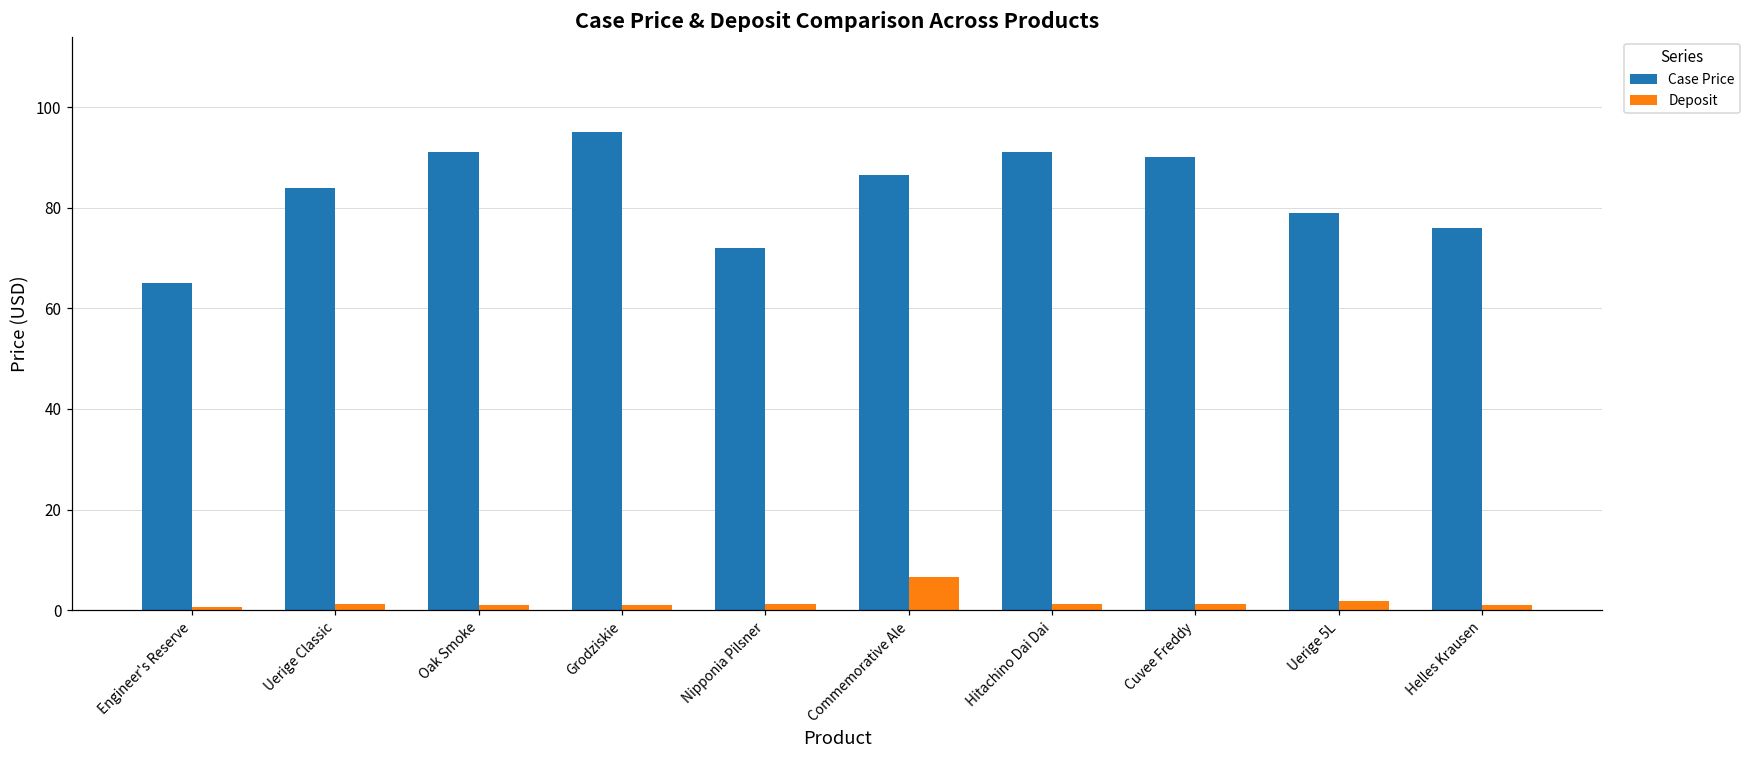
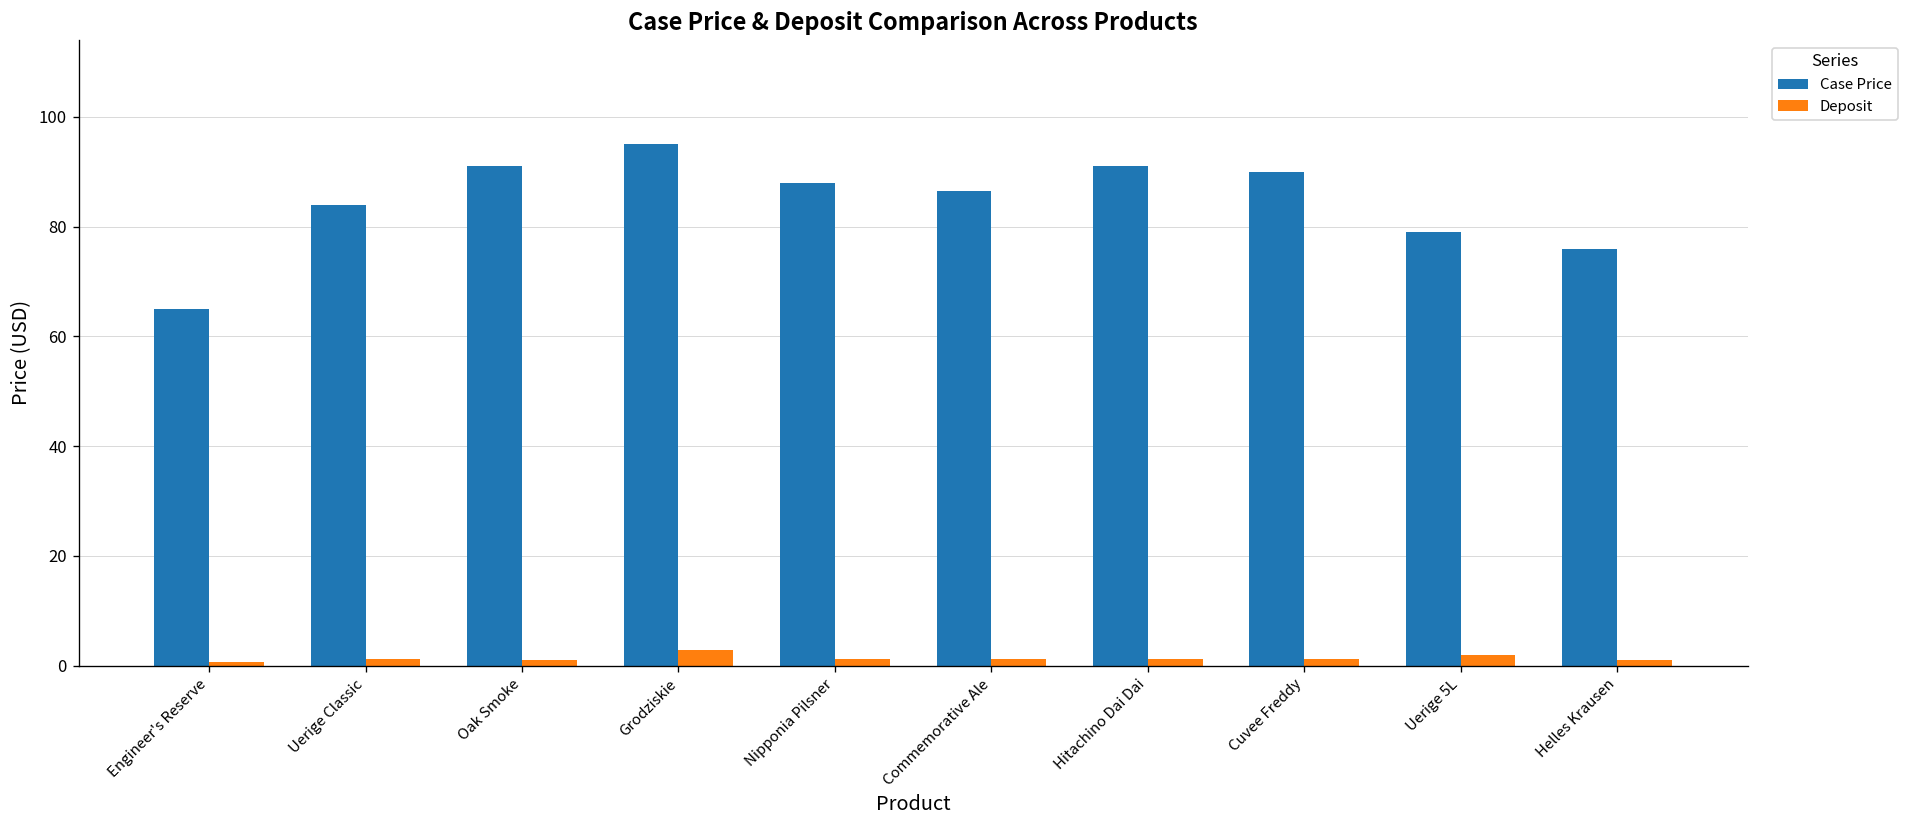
  {
    "Case Price": {
      "Engineer's Reserve": 65,
      "Uerige Classic": 84,
      "Oak Smoke": 91,
      "Grodziskie": 95,
-     "Nipponia Pilsner": 72,
+     "Nipponia Pilsner": 88,
      "Commemorative Ale": 87,
      "Hitachino Dai Dai": 91,
      "Cuvee Freddy": 90,
      "Uerige 5L": 79,
      "Helles Krausen": 76
    },
    "Deposit": {
      "Engineer's Reserve": 1,
      "Uerige Classic": 1,
      "Oak Smoke": 1,
-     "Grodziskie": 1,
+     "Grodziskie": 3,
      "Nipponia Pilsner": 1,
-     "Commemorative Ale": 7,
+     "Commemorative Ale": 1,
      "Hitachino Dai Dai": 1,
      "Cuvee Freddy": 1,
      "Uerige 5L": 2,
      "Helles Krausen": 1
    }
  }
